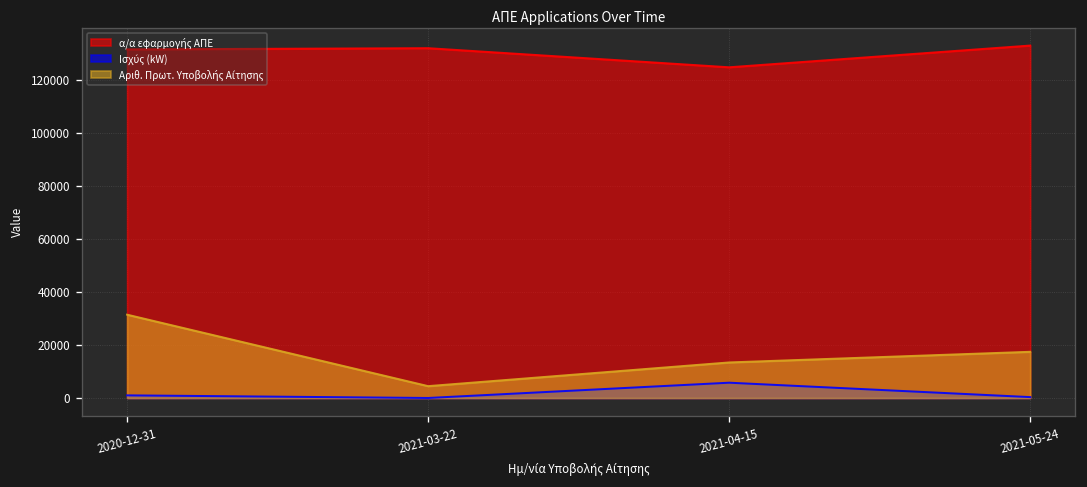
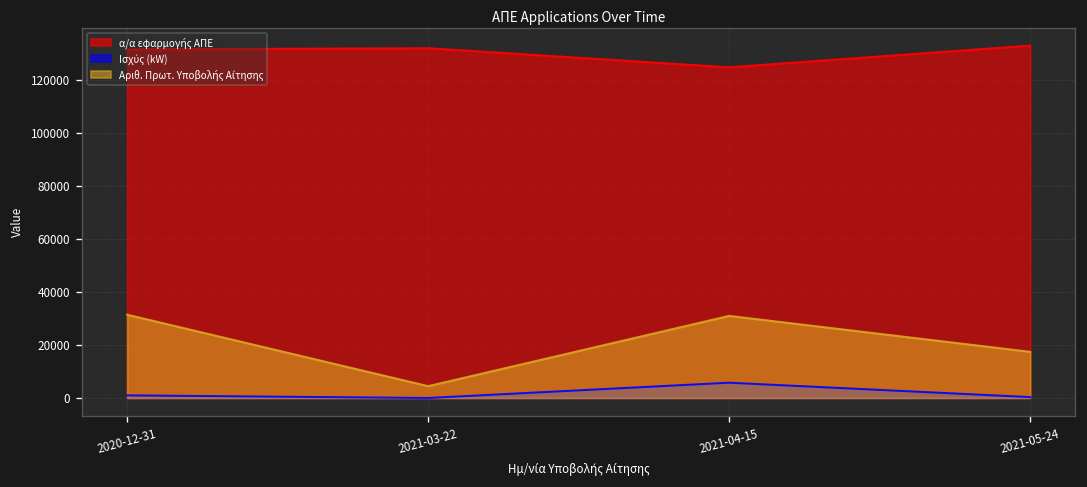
  {
    "α/α εφαρμογής ΑΠΕ": {
      "2021-03-22": 132000,
      "2021-04-15": 125000,
      "2021-05-24": 133000
    },
    "Ισχύς (kW)": {
      "2020-12-31": 1000,
      "2021-03-22": 0,
      "2021-04-15": 6000,
      "2021-05-24": 0
    },
    "Αριθ. Πρωτ. Υποβολής Αίτησης": {
      "2020-12-31": 31000,
      "2021-03-22": 4000,
-     "2021-04-15": 13000,
+     "2021-04-15": 31000,
      "2021-05-24": 17000
    }
  }
